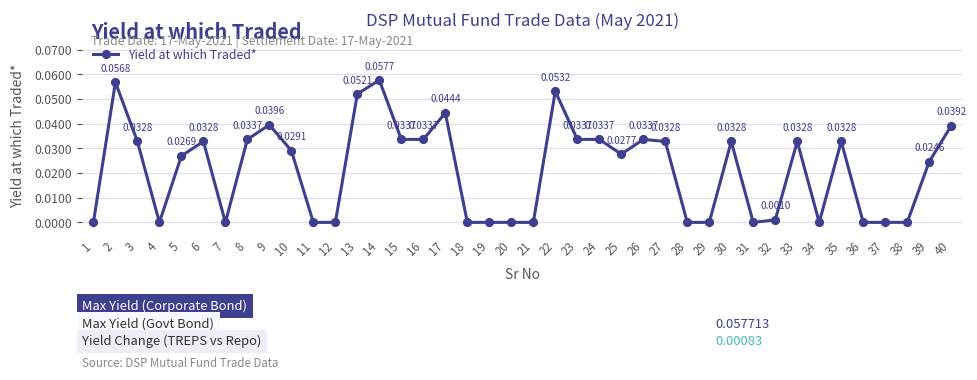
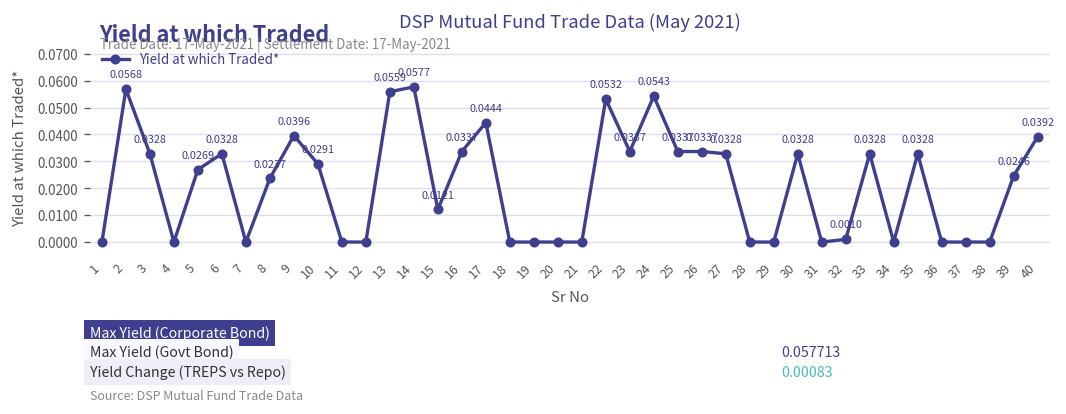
  {
    "2": 0.0568,
    "3": 0.0328,
    "5": 0.0269,
    "6": 0.0328,
-   "8": 0.0337,
+   "8": 0.0237,
    "9": 0.0396,
    "10": 0.0291,
-   "13": 0.0521,
-   "15": 0.0337,
+   "13": 0.0559,
+   "15": 0.0121,
    "16": 0.0337,
    "17": 0.0444,
    "22": 0.0532,
    "23": 0.0337,
-   "24": 0.0337,
-   "25": 0.0277,
+   "24": 0.0543,
+   "25": 0.0337,
    "30": 0.0328,
    "32": 0.0010,
    "33": 0.0328,
    "35": 0.0328,
    "39": 0.0246,
    "40": 0.0392
  }
